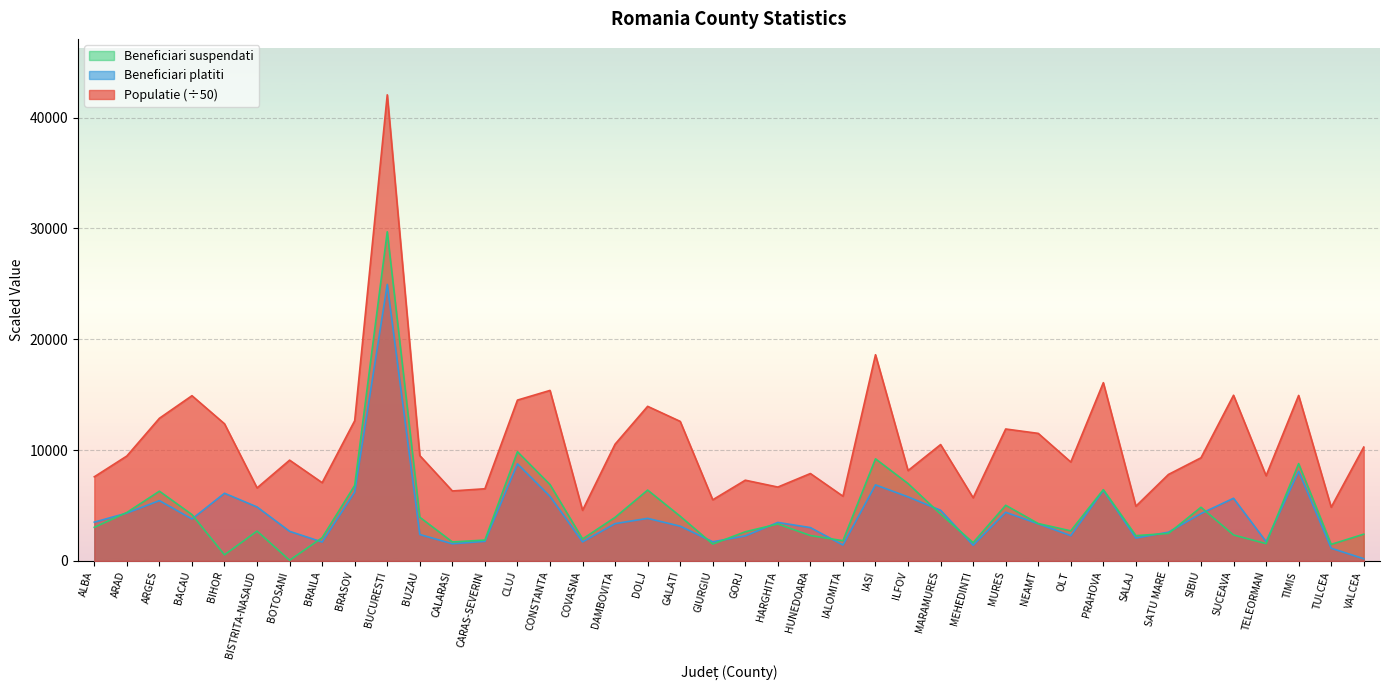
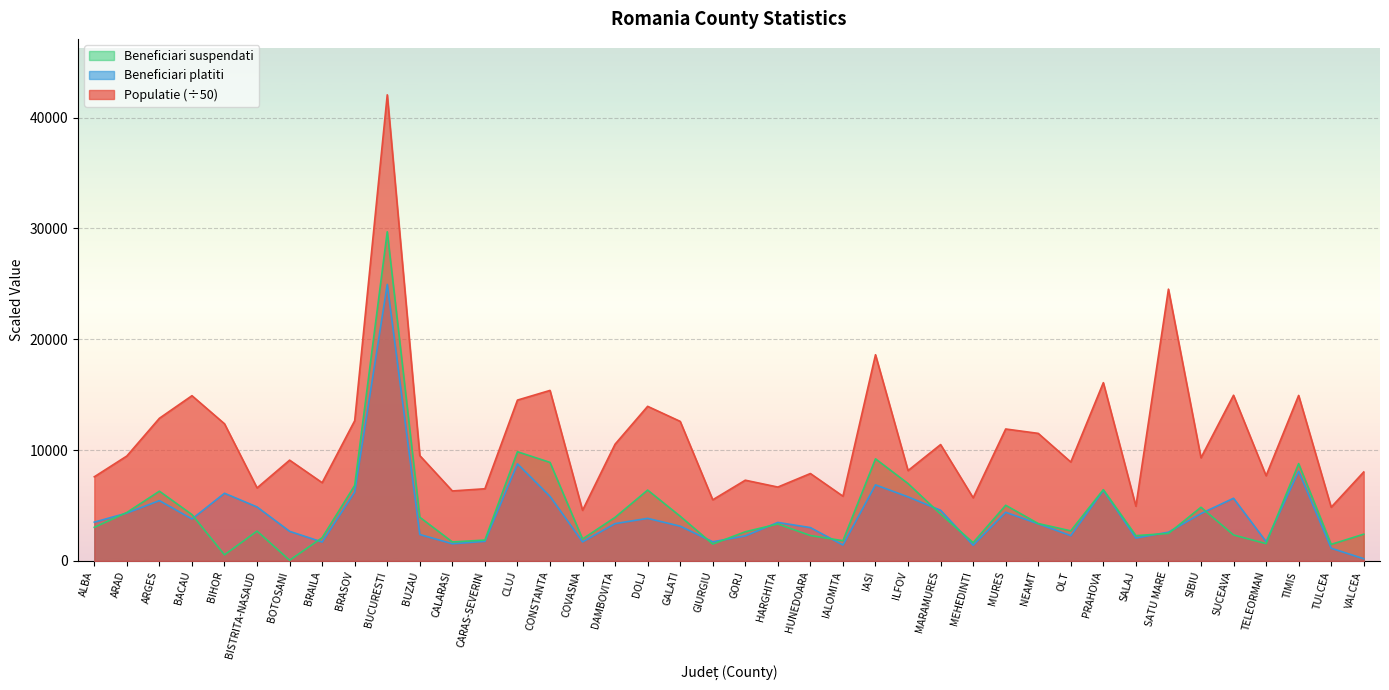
  {
    "Beneficiari suspendati": {
      "ALBA": 3000,
      "ARGES": 6300,
      "BACAU": 4200,
      "BIHOR": 600,
      "BISTRITA-NASAUD": 2700,
      "BOTOSANI": 100,
      "BRAILA": 2100,
      "BRASOV": 6800,
      "BUCURESTI": 29700,
      "BUZAU": 3900,
      "CLUJ": 9900,
-     "CONSTANTA": 6900,
+     "CONSTANTA": 8900,
      "COVASNA": 2000,
      "DAMBOVITA": 3900,
      "DOLJ": 6400,
      "GALATI": 4000,
      "GORJ": 2600,
      "HUNEDOARA": 2300,
      "IALOMITA": 1800,
      "IASI": 9200,
      "ILFOV": 7000,
      "MARAMURES": 4200,
      "MEHEDINTI": 1700,
      "MURES": 5000,
      "OLT": 2700,
      "SIBIU": 4800,
      "SUCEAVA": 2300,
      "TIMIS": 8800,
      "TULCEA": 1500,
      "VALCEA": 2400
    },
    "Beneficiari platiti": {
      "ALBA": 3500,
      "ARGES": 5400,
      "BACAU": 3800,
      "BIHOR": 6100,
      "BISTRITA-NASAUD": 4900,
      "BOTOSANI": 2700,
      "BRAILA": 1700,
      "BRASOV": 6200,
      "BUCURESTI": 24900,
      "BUZAU": 2400,
      "CLUJ": 8800,
      "CONSTANTA": 5800,
      "COVASNA": 1700,
      "DAMBOVITA": 3400,
      "DOLJ": 3800,
      "GALATI": 3100,
      "GORJ": 2300,
      "HUNEDOARA": 3000,
      "IALOMITA": 1400,
      "IASI": 6900,
      "ILFOV": 5800,
      "MARAMURES": 4600,
      "MEHEDINTI": 1400,
      "MURES": 4400,
      "OLT": 2300,
      "SIBIU": 4300,
      "SUCEAVA": 5700,
      "TIMIS": 8100,
      "TULCEA": 1100,
      "VALCEA": 200
    },
    "Populatie (÷50)": {
      "ALBA": 7600,
      "ARAD": 9500,
      "ARGES": 12900,
      "BACAU": 14900,
      "BIHOR": 12400,
      "BISTRITA-NASAUD": 6600,
      "BOTOSANI": 9100,
      "BRAILA": 7100,
      "BRASOV": 12700,
      "BUCURESTI": 42100,
      "BUZAU": 9500,
      "CALARASI": 6300,
      "CARAS-SEVERIN": 6500,
      "CLUJ": 14500,
      "CONSTANTA": 15400,
      "COVASNA": 4600,
      "DAMBOVITA": 10500,
      "DOLJ": 13900,
      "GALATI": 12600,
      "GIURGIU": 5500,
      "GORJ": 7300,
      "HARGHITA": 6700,
      "HUNEDOARA": 7900,
      "IALOMITA": 5800,
      "IASI": 18600,
      "ILFOV": 8200,
      "MARAMURES": 10500,
      "MEHEDINTI": 5700,
      "MURES": 11900,
      "NEAMT": 11500,
      "OLT": 8900,
      "PRAHOVA": 16100,
      "SALAJ": 4900,
-     "SATU MARE": 7800,
+     "SATU MARE": 24500,
      "SIBIU": 9300,
      "SUCEAVA": 14900,
      "TELEORMAN": 7700,
      "TIMIS": 14900,
      "TULCEA": 4800,
-     "VALCEA": 10300
+     "VALCEA": 8000
    }
  }
